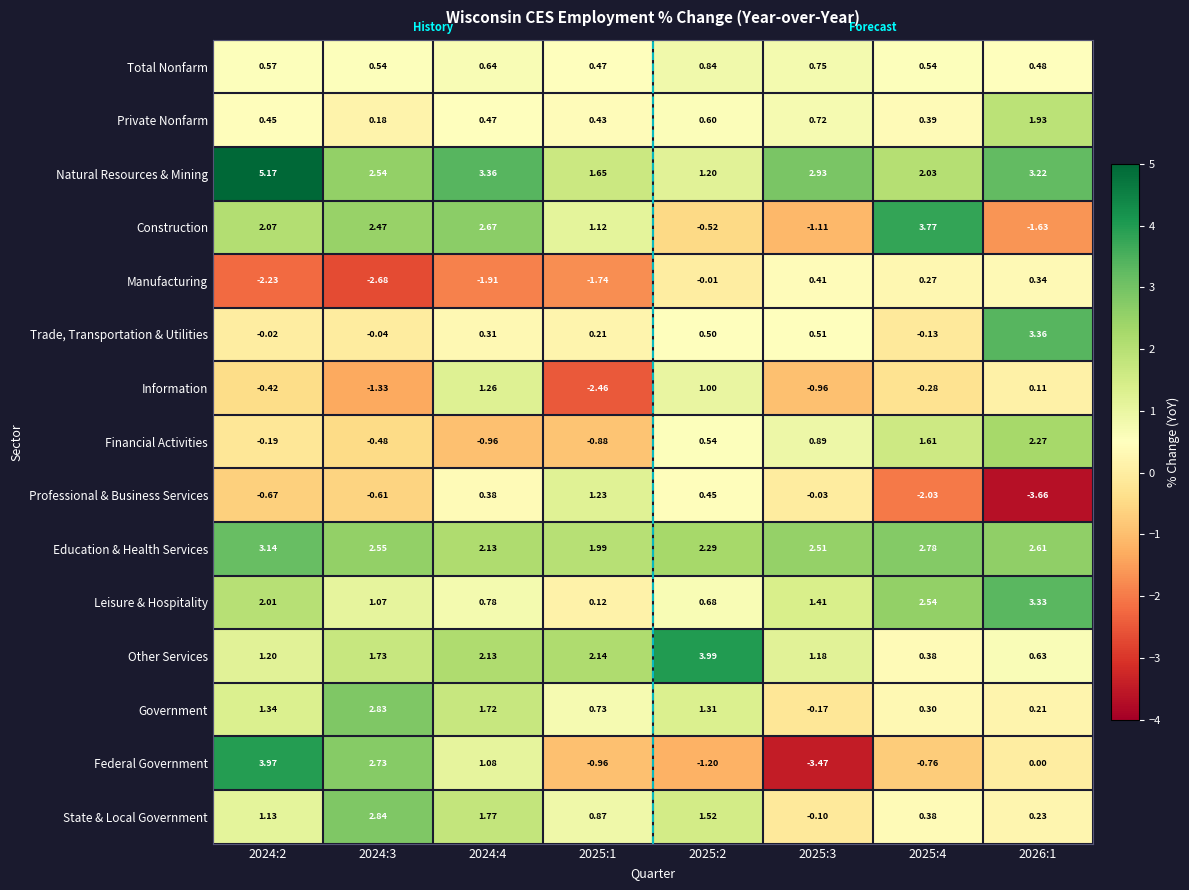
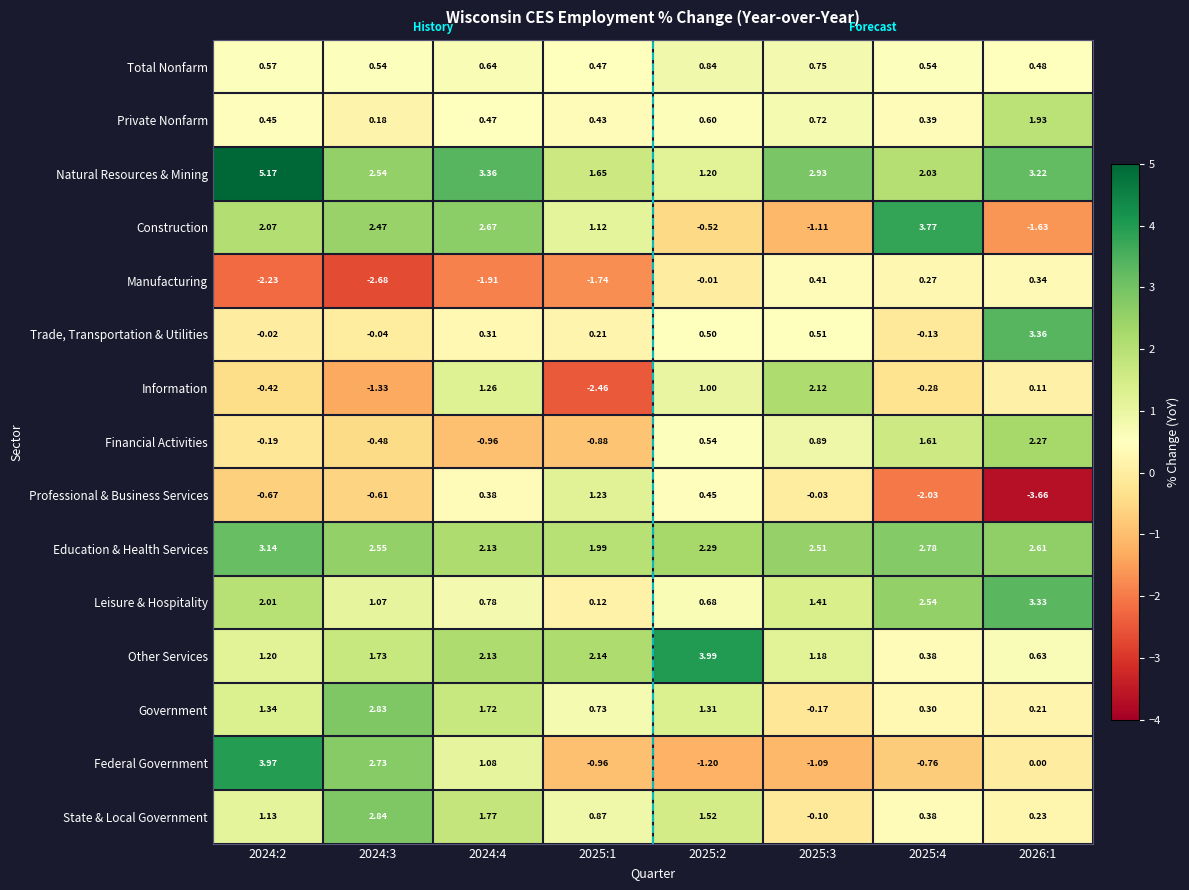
  {
    "Total Nonfarm": {
      "2024:2": 0.57,
      "2024:3": 0.54,
      "2024:4": 0.64,
      "2025:1": 0.47,
      "2025:2": 0.84,
      "2025:3": 0.75,
      "2025:4": 0.54,
      "2026:1": 0.48
    },
    "Private Nonfarm": {
      "2024:2": 0.45,
      "2024:3": 0.18,
      "2024:4": 0.47,
      "2025:1": 0.43,
      "2025:2": 0.60,
      "2025:3": 0.72,
      "2025:4": 0.39,
      "2026:1": 1.93
    },
    "Natural Resources & Mining": {
      "2024:2": 5.17,
      "2024:3": 2.54,
      "2024:4": 3.36,
      "2025:1": 1.65,
      "2025:2": 1.20,
      "2025:3": 2.93,
      "2025:4": 2.03,
      "2026:1": 3.22
    },
    "Construction": {
      "2024:2": 2.07,
      "2024:3": 2.47,
      "2024:4": 2.67,
      "2025:1": 1.12,
      "2025:2": -0.52,
      "2025:3": -1.11,
      "2025:4": 3.77,
      "2026:1": -1.63
    },
    "Manufacturing": {
      "2024:2": -2.23,
      "2024:3": -2.68,
      "2024:4": -1.91,
      "2025:1": -1.74,
      "2025:2": -0.01,
      "2025:3": 0.41,
      "2025:4": 0.27,
      "2026:1": 0.34
    },
    "Trade, Transportation & Utilities": {
      "2024:2": -0.02,
      "2024:3": -0.04,
      "2024:4": 0.31,
      "2025:1": 0.21,
      "2025:2": 0.50,
      "2025:3": 0.51,
      "2025:4": -0.13,
      "2026:1": 3.36
    },
    "Information": {
      "2024:2": -0.42,
      "2024:3": -1.33,
      "2024:4": 1.26,
      "2025:1": -2.46,
      "2025:2": 1.00,
-     "2025:3": -0.96,
+     "2025:3": 2.12,
      "2025:4": -0.28,
      "2026:1": 0.11
    },
    "Financial Activities": {
      "2024:2": -0.19,
      "2024:3": -0.48,
      "2024:4": -0.96,
      "2025:1": -0.88,
      "2025:2": 0.54,
      "2025:3": 0.89,
      "2025:4": 1.61,
      "2026:1": 2.27
    },
    "Professional & Business Services": {
      "2024:2": -0.67,
      "2024:3": -0.61,
      "2024:4": 0.38,
      "2025:1": 1.23,
      "2025:2": 0.45,
      "2025:3": -0.03,
      "2025:4": -2.03,
      "2026:1": -3.66
    },
    "Education & Health Services": {
      "2024:2": 3.14,
      "2024:3": 2.55,
      "2024:4": 2.13,
      "2025:1": 1.99,
      "2025:2": 2.29,
      "2025:3": 2.51,
      "2025:4": 2.78,
      "2026:1": 2.61
    },
    "Leisure & Hospitality": {
      "2024:2": 2.01,
      "2024:3": 1.07,
      "2024:4": 0.78,
      "2025:1": 0.12,
      "2025:2": 0.68,
      "2025:3": 1.41,
      "2025:4": 2.54,
      "2026:1": 3.33
    },
    "Other Services": {
      "2024:2": 1.20,
      "2024:3": 1.73,
      "2024:4": 2.13,
      "2025:1": 2.14,
      "2025:2": 3.99,
      "2025:3": 1.18,
      "2025:4": 0.38,
      "2026:1": 0.63
    },
    "Government": {
      "2024:2": 1.34,
      "2024:3": 2.83,
      "2024:4": 1.72,
      "2025:1": 0.73,
      "2025:2": 1.31,
      "2025:3": -0.17,
      "2025:4": 0.30,
      "2026:1": 0.21
    },
    "Federal Government": {
      "2024:2": 3.97,
      "2024:3": 2.73,
      "2024:4": 1.08,
      "2025:1": -0.96,
      "2025:2": -1.20,
-     "2025:3": -3.47,
+     "2025:3": -1.09,
      "2025:4": -0.76,
      "2026:1": 0.00
    },
    "State & Local Government": {
      "2024:2": 1.13,
      "2024:3": 2.84,
      "2024:4": 1.77,
      "2025:1": 0.87,
      "2025:2": 1.52,
      "2025:3": -0.10,
      "2025:4": 0.38,
      "2026:1": 0.23
    }
  }
